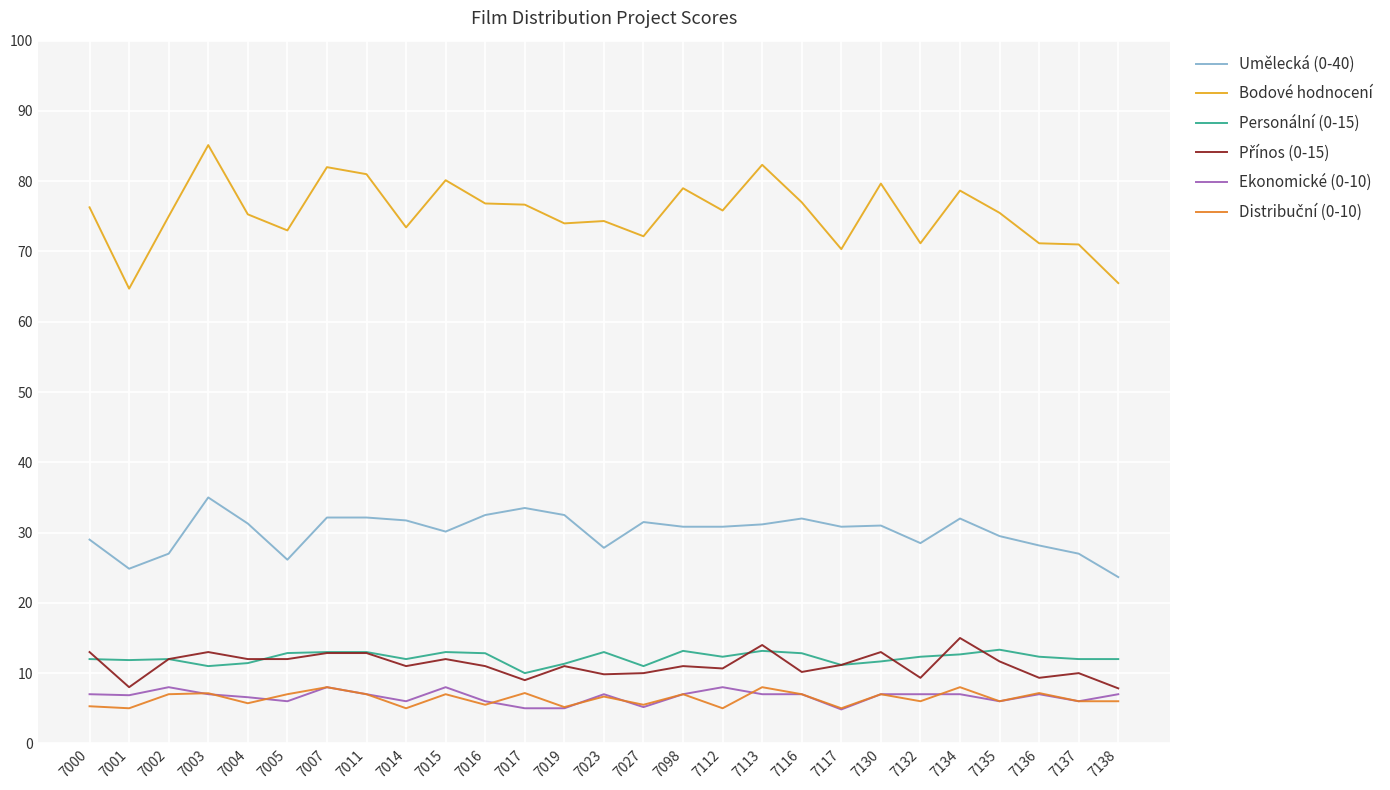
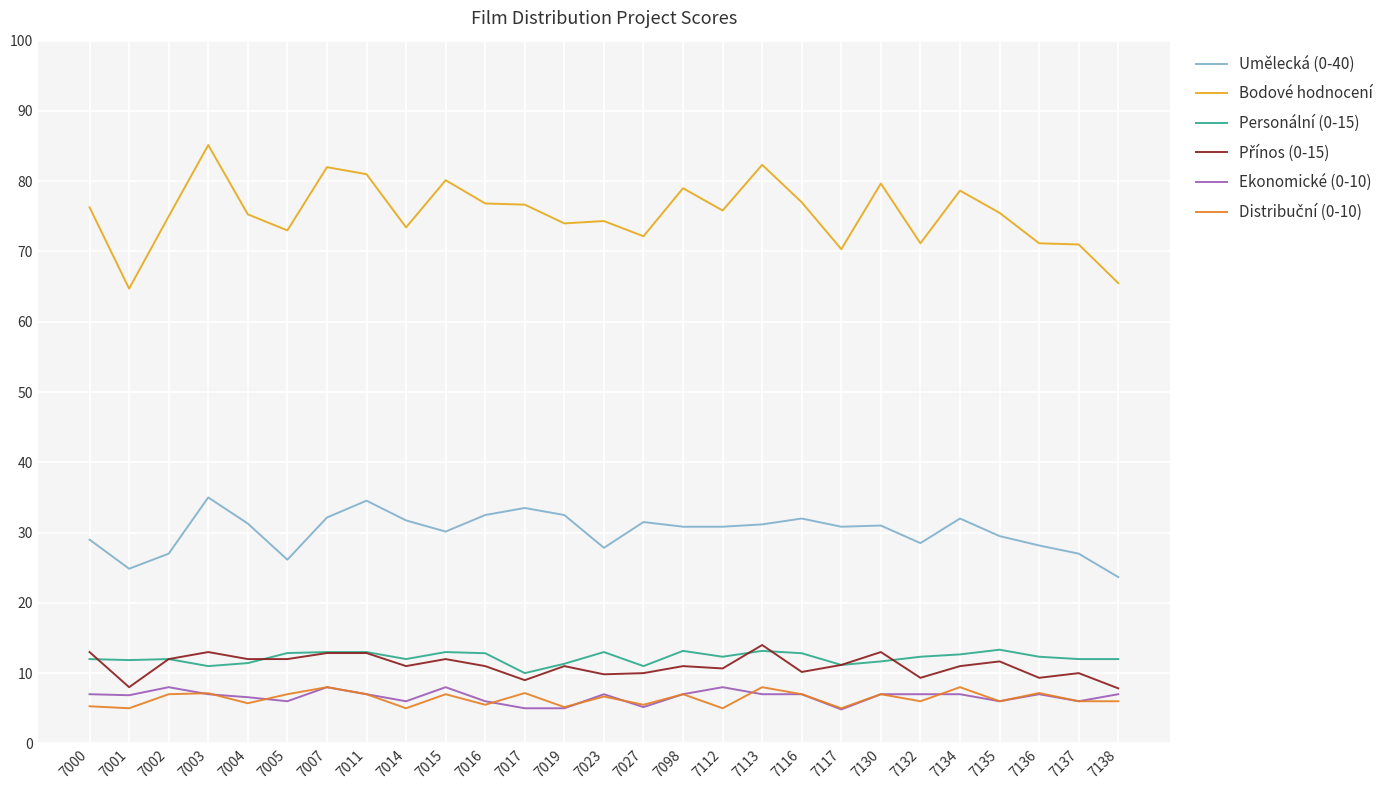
  {
    "Umělecká (0-40)": {
      "7000": 29,
      "7001": 25,
      "7002": 27,
      "7003": 35,
      "7004": 31,
      "7005": 26,
      "7007": 32,
-     "7011": 32,
+     "7011": 35,
      "7014": 32,
      "7015": 30,
      "7016": 33,
      "7017": 34,
      "7019": 33,
      "7023": 28,
      "7027": 32,
      "7098": 31,
      "7112": 31,
      "7113": 31,
      "7116": 32,
      "7117": 31,
      "7130": 31,
      "7132": 29,
      "7134": 32,
      "7135": 30,
      "7136": 28,
      "7137": 27,
      "7138": 24
    },
    "Personální (0-15)": {
      "7000": 12,
      "7001": 12,
      "7003": 11,
      "7004": 11,
      "7005": 13,
      "7014": 12,
      "7015": 13,
      "7016": 13,
      "7017": 10,
      "7023": 13,
      "7027": 11,
      "7098": 13,
      "7112": 12,
      "7113": 13,
      "7116": 13,
      "7130": 12,
      "7132": 12,
      "7134": 13,
      "7135": 13,
      "7136": 12,
      "7137": 12,
      "7138": 12
    },
    "Přínos (0-15)": {
      "7000": 13,
      "7001": 8,
      "7003": 13,
      "7004": 12,
      "7005": 12,
      "7014": 11,
      "7015": 12,
      "7016": 11,
      "7017": 9,
      "7023": 10,
      "7027": 10,
      "7098": 11,
      "7112": 11,
      "7113": 14,
      "7116": 10,
      "7130": 13,
      "7132": 9,
-     "7134": 15,
+     "7134": 11,
      "7135": 12,
      "7136": 9,
      "7137": 10,
      "7138": 8
    },
    "Ekonomické (0-10)": {
      "7000": 7,
      "7001": 7,
      "7002": 8,
      "7004": 7,
      "7005": 6,
      "7014": 6,
      "7015": 8,
      "7016": 6,
      "7017": 5,
      "7112": 8,
      "7113": 7,
      "7132": 7,
      "7134": 7,
      "7138": 7
    }
  }
